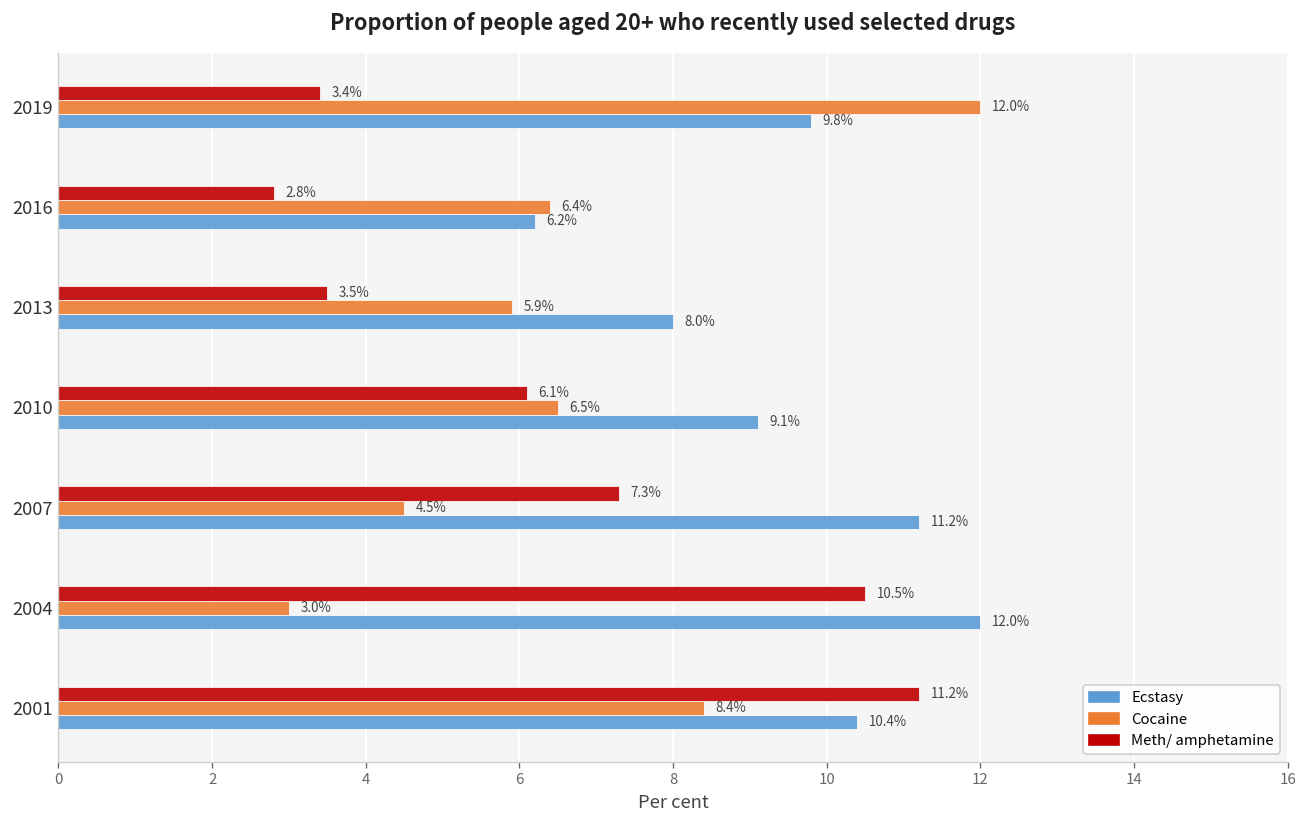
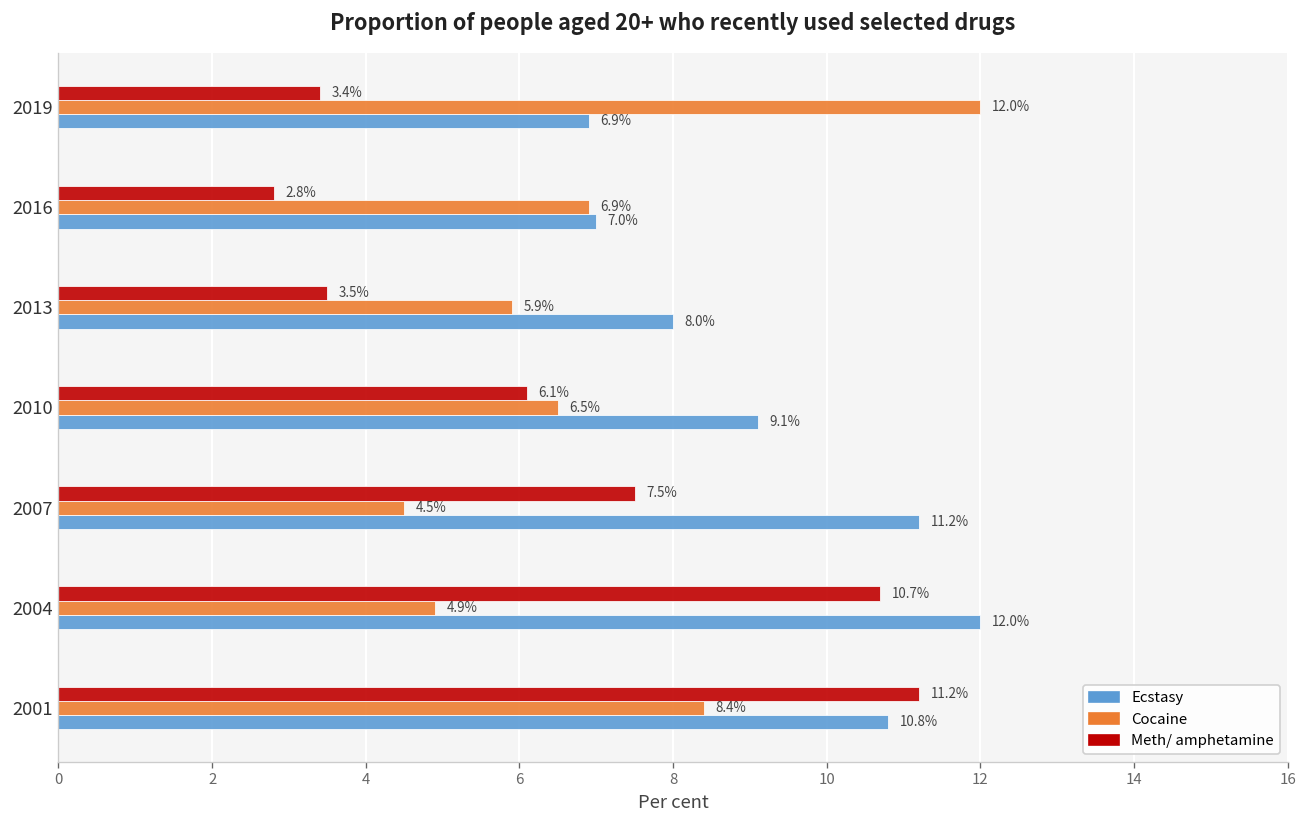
  {
    "Ecstasy": {
-     "2019": "9.8%",
-     "2016": "6.2%",
+     "2019": "6.9%",
+     "2016": "7.0%",
      "2013": "8.0%",
      "2010": "9.1%",
      "2007": "11.2%",
      "2004": "12.0%",
-     "2001": "10.4%"
+     "2001": "10.8%"
    },
    "Cocaine": {
      "2019": "12.0%",
-     "2016": "6.4%",
+     "2016": "6.9%",
      "2013": "5.9%",
      "2010": "6.5%",
      "2007": "4.5%",
-     "2004": "3.0%",
+     "2004": "4.9%",
      "2001": "8.4%"
    },
    "Meth/ amphetamine": {
      "2019": "3.4%",
      "2016": "2.8%",
      "2013": "3.5%",
      "2010": "6.1%",
-     "2007": "7.3%",
-     "2004": "10.5%",
+     "2007": "7.5%",
+     "2004": "10.7%",
      "2001": "11.2%"
    }
  }
